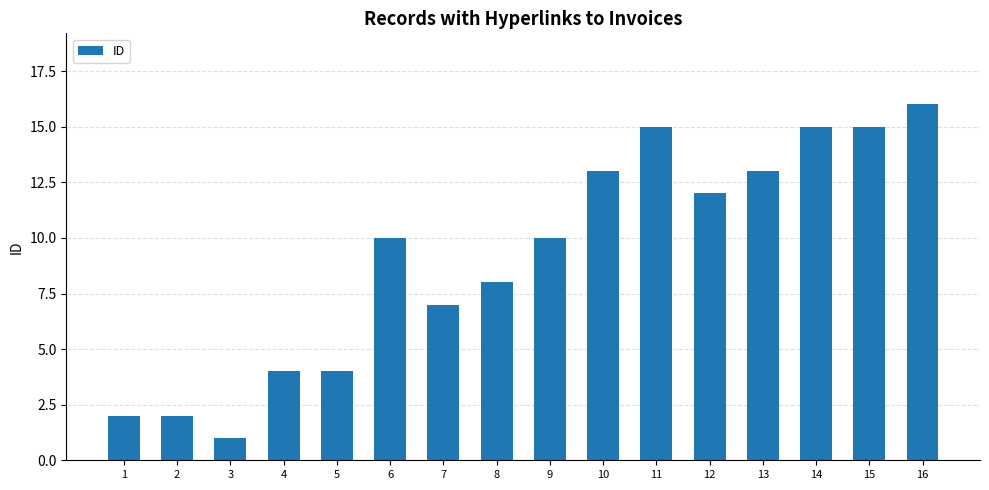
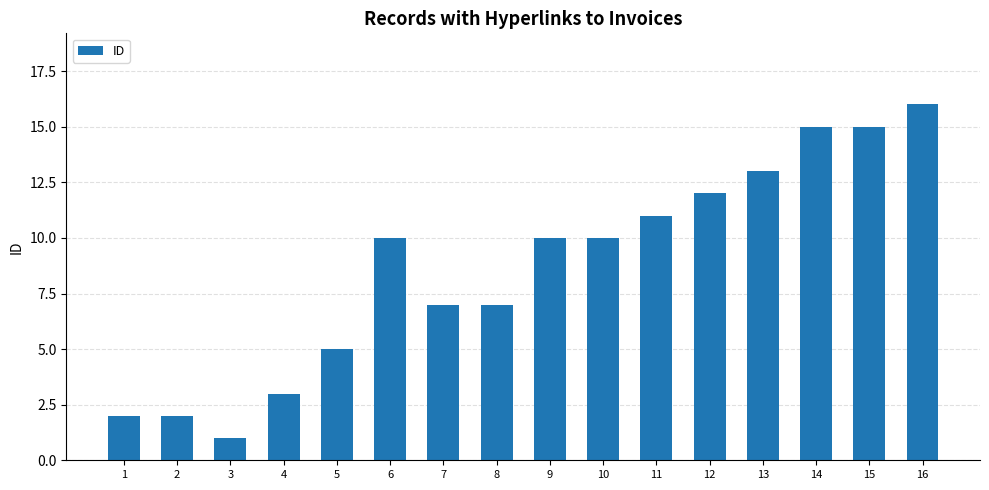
  {
    "1": 2,
    "2": 2,
    "3": 1,
-   "4": 4,
-   "5": 4,
+   "4": 3,
+   "5": 5,
    "6": 10,
    "7": 7,
-   "8": 8,
+   "8": 7,
    "9": 10,
-   "10": 13,
-   "11": 15,
+   "10": 10,
+   "11": 11,
    "12": 12,
    "13": 13,
    "14": 15,
    "15": 15,
    "16": 16
  }
